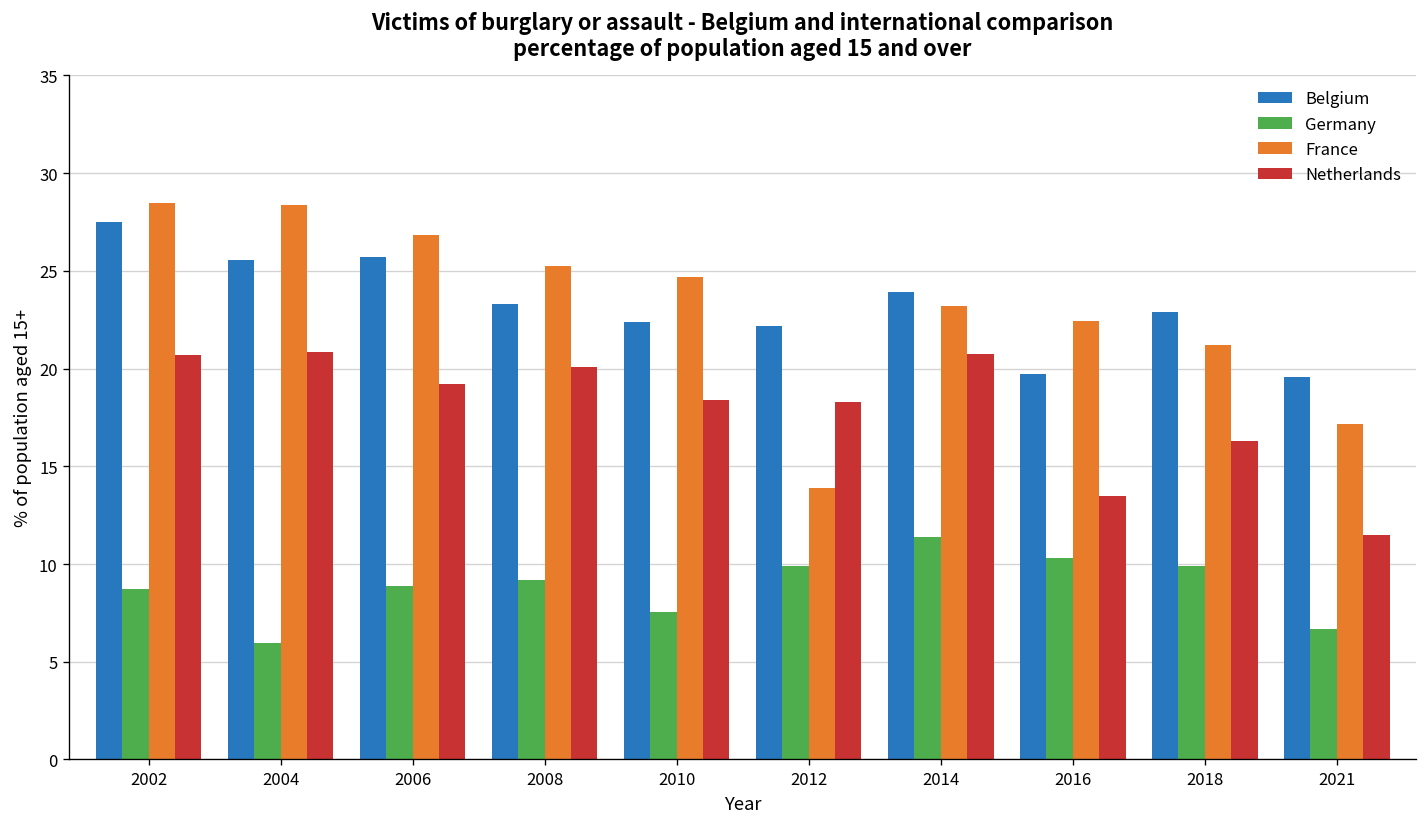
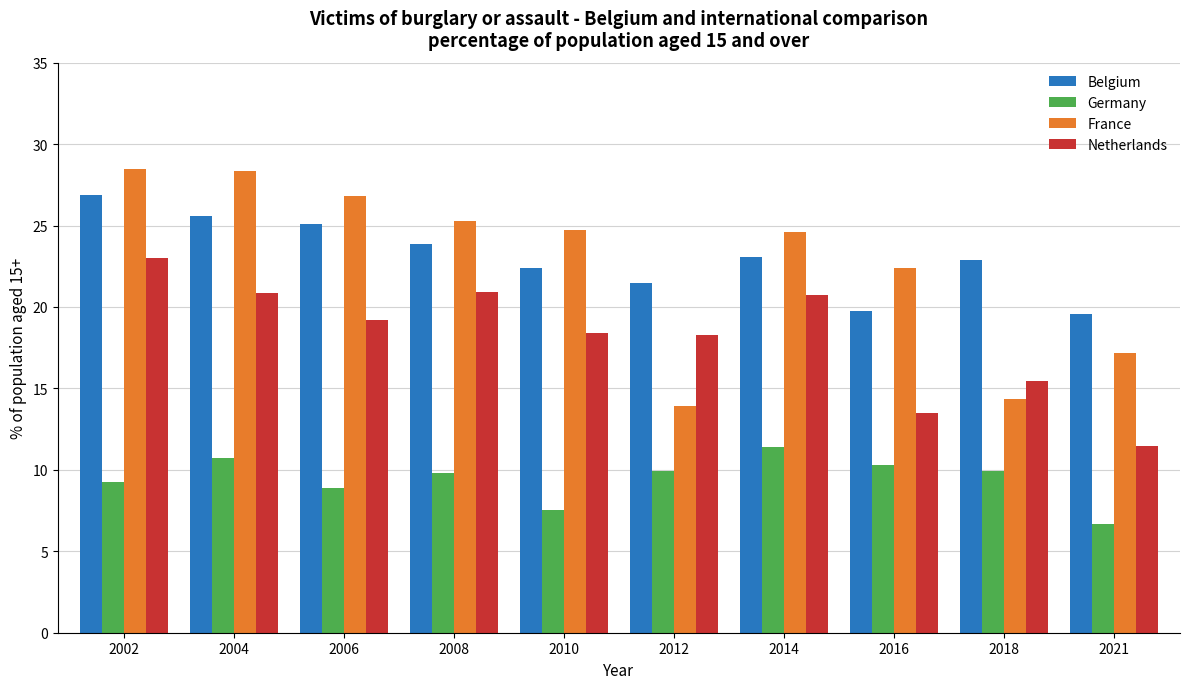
  {
    "Belgium": {
-     "2002": 27.5,
+     "2002": 26.9,
      "2004": 25.6,
-     "2006": 25.7,
-     "2008": 23.3,
+     "2006": 25.1,
+     "2008": 23.8,
      "2010": 22.4,
-     "2012": 22.2,
-     "2014": 23.9,
+     "2012": 21.5,
+     "2014": 23.1,
      "2016": 19.7,
      "2018": 22.9,
      "2021": 19.6
    },
    "Germany": {
-     "2002": 8.7,
-     "2004": 5.9,
+     "2002": 9.3,
+     "2004": 10.7,
      "2006": 8.9,
-     "2008": 9.2,
+     "2008": 9.8,
      "2010": 7.6,
      "2012": 9.9,
      "2014": 11.4,
      "2016": 10.3,
      "2018": 9.9,
      "2021": 6.7
    },
    "France": {
      "2002": 28.5,
      "2004": 28.4,
      "2006": 26.8,
      "2008": 25.3,
      "2010": 24.7,
      "2012": 13.9,
-     "2014": 23.2,
+     "2014": 24.6,
      "2016": 22.4,
-     "2018": 21.2,
+     "2018": 14.3,
      "2021": 17.2
    },
    "Netherlands": {
-     "2002": 20.7,
+     "2002": 23.0,
      "2004": 20.8,
      "2006": 19.2,
-     "2008": 20.1,
+     "2008": 21.0,
      "2010": 18.4,
      "2012": 18.3,
      "2014": 20.8,
      "2016": 13.5,
-     "2018": 16.3,
+     "2018": 15.4,
      "2021": 11.5
    }
  }
